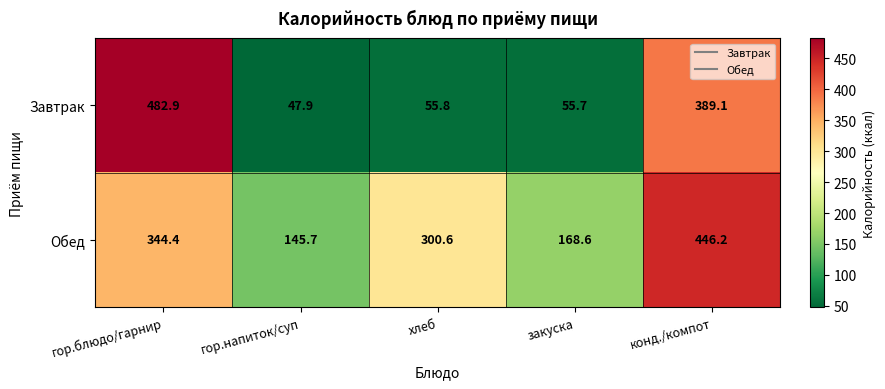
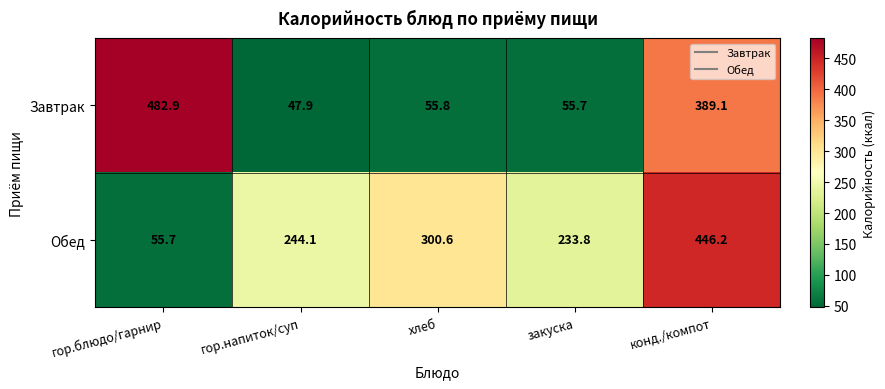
  {
    "Завтрак": {
      "гор.блюдо/гарнир": 482.9,
      "гор.напиток/суп": 47.9,
      "хлеб": 55.8,
      "закуска": 55.7,
      "конд./компот": 389.1
    },
    "Обед": {
-     "гор.блюдо/гарнир": 344.4,
-     "гор.напиток/суп": 145.7,
+     "гор.блюдо/гарнир": 55.7,
+     "гор.напиток/суп": 244.1,
      "хлеб": 300.6,
-     "закуска": 168.6,
+     "закуска": 233.8,
      "конд./компот": 446.2
    }
  }
